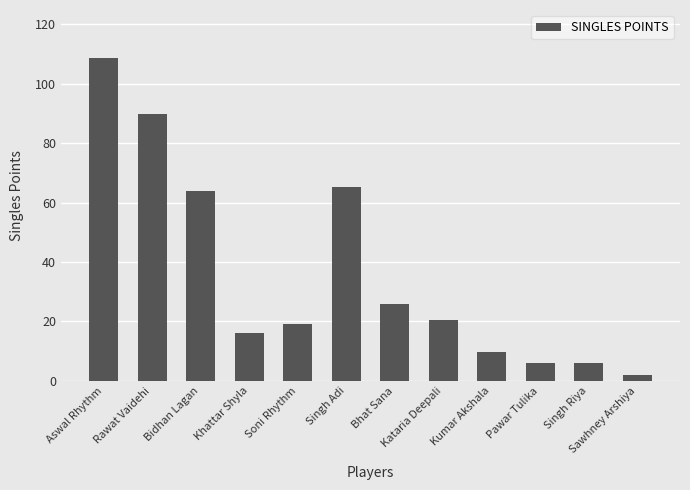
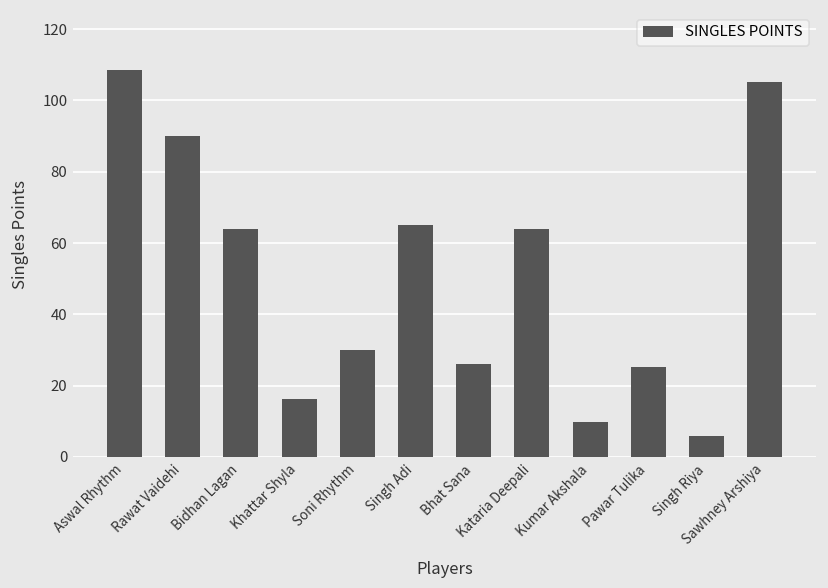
  {
    "Aswal Rhythm": 109,
    "Rawat Vaidehi": 90,
    "Bidhan Lagan": 64,
    "Khattar Shyla": 16,
-   "Soni Rhythm": 19,
+   "Soni Rhythm": 30,
    "Singh Adi": 65,
    "Bhat Sana": 26,
-   "Kataria Deepali": 21,
+   "Kataria Deepali": 64,
    "Kumar Akshala": 10,
-   "Pawar Tulika": 6,
+   "Pawar Tulika": 25,
    "Singh Riya": 6,
-   "Sawhney Arshiya": 2
+   "Sawhney Arshiya": 105
  }
